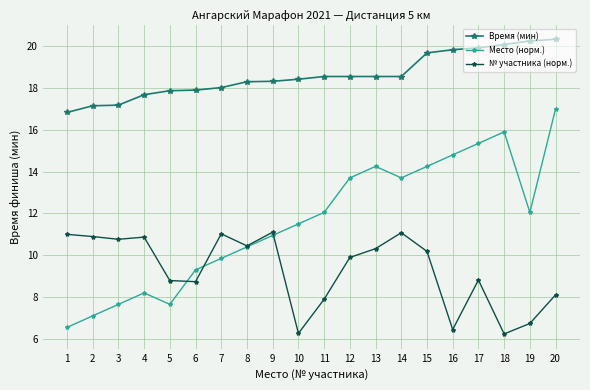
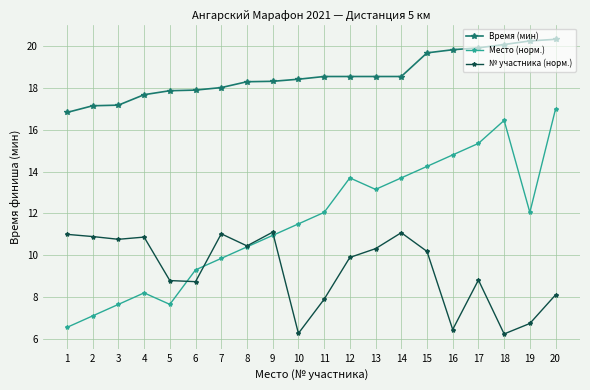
  {
    "Место (норм.)": {
      "1": 6.6,
      "2": 7.1,
      "3": 7.7,
      "4": 8.2,
      "5": 7.7,
      "6": 9.3,
      "7": 9.9,
      "9": 11.0,
      "10": 11.5,
      "11": 12.1,
      "12": 13.7,
-     "13": 14.3,
+     "13": 13.2,
      "14": 13.7,
      "15": 14.3,
      "16": 14.8,
      "17": 15.4,
-     "18": 15.9,
+     "18": 16.5,
      "19": 12.1,
      "20": 17.0
    }
  }
